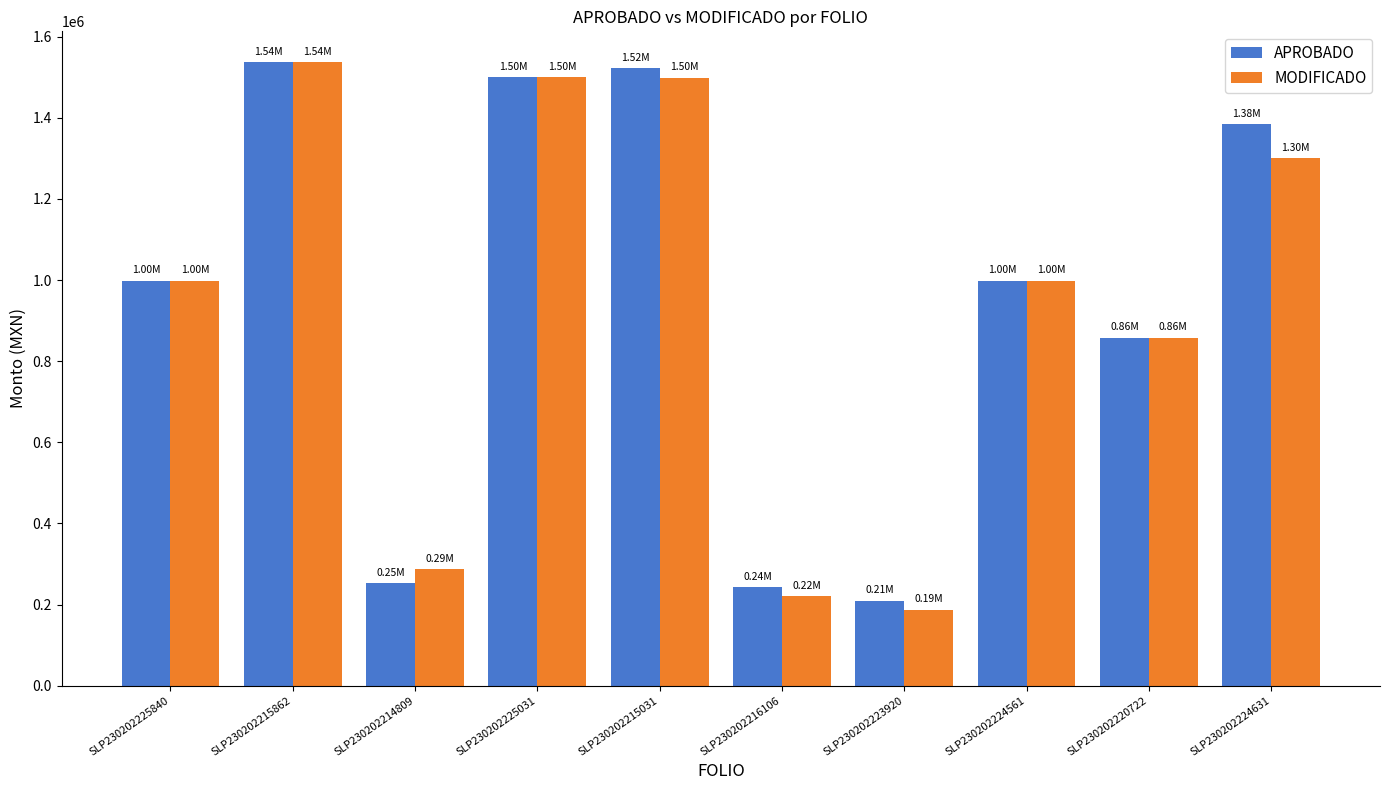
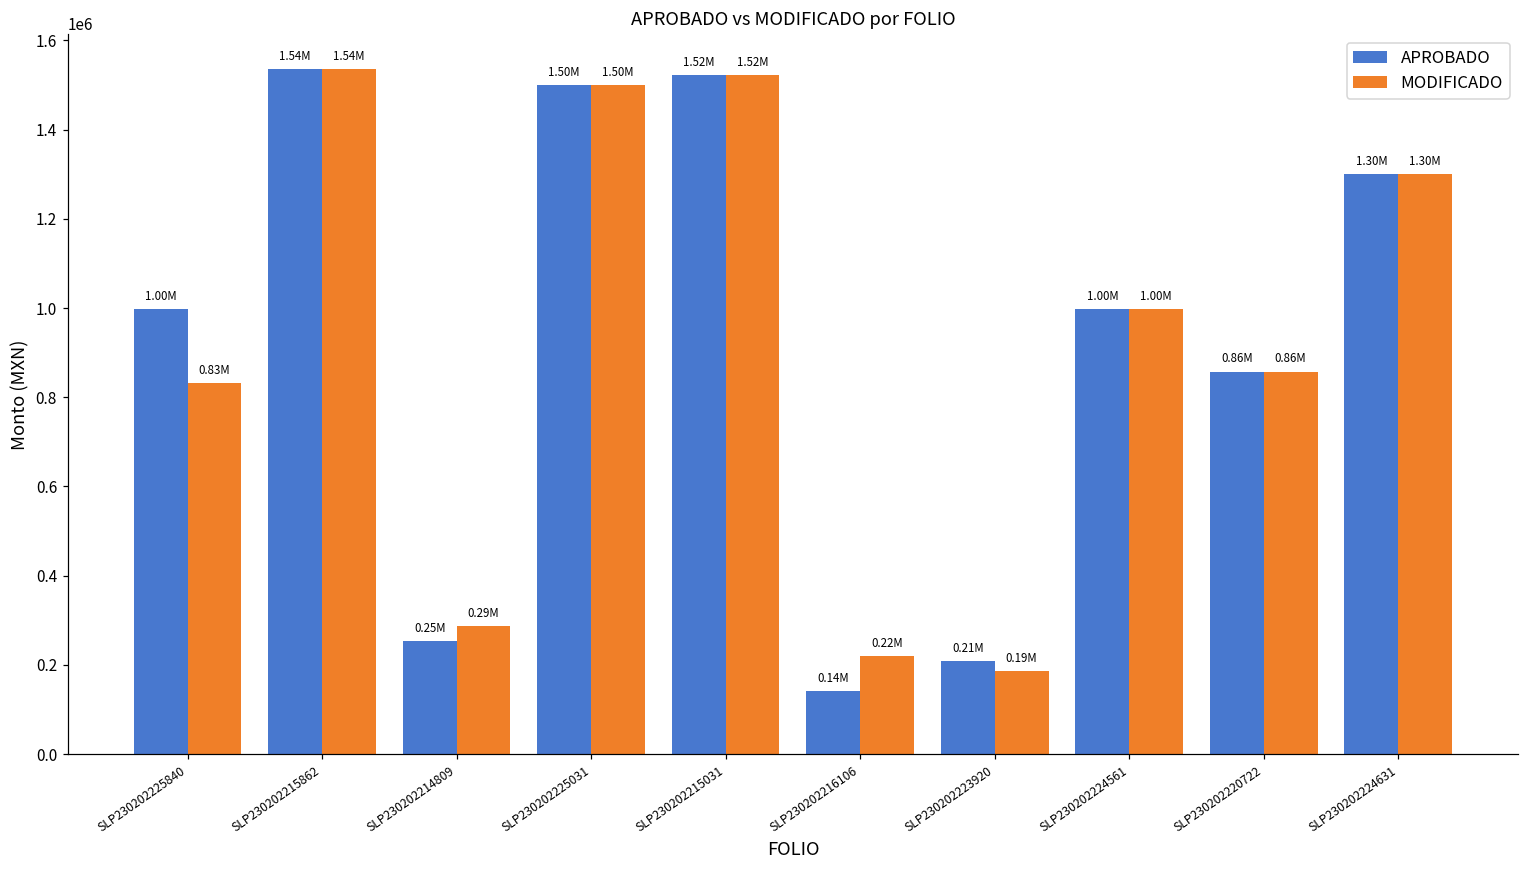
  {
    "APROBADO": {
      "SLP230202225840": "1.00M",
      "SLP230202215862": "1.54M",
      "SLP230202214809": "0.25M",
      "SLP230202225031": "1.50M",
      "SLP230202215031": "1.52M",
-     "SLP230202216106": "0.24M",
+     "SLP230202216106": "0.14M",
      "SLP230202223920": "0.21M",
      "SLP230202224561": "1.00M",
      "SLP230202220722": "0.86M",
-     "SLP230202224631": "1.38M"
+     "SLP230202224631": "1.30M"
    },
    "MODIFICADO": {
-     "SLP230202225840": "1.00M",
+     "SLP230202225840": "0.83M",
      "SLP230202215862": "1.54M",
      "SLP230202214809": "0.29M",
      "SLP230202225031": "1.50M",
-     "SLP230202215031": "1.50M",
+     "SLP230202215031": "1.52M",
      "SLP230202216106": "0.22M",
      "SLP230202223920": "0.19M",
      "SLP230202224561": "1.00M",
      "SLP230202220722": "0.86M",
      "SLP230202224631": "1.30M"
    }
  }
